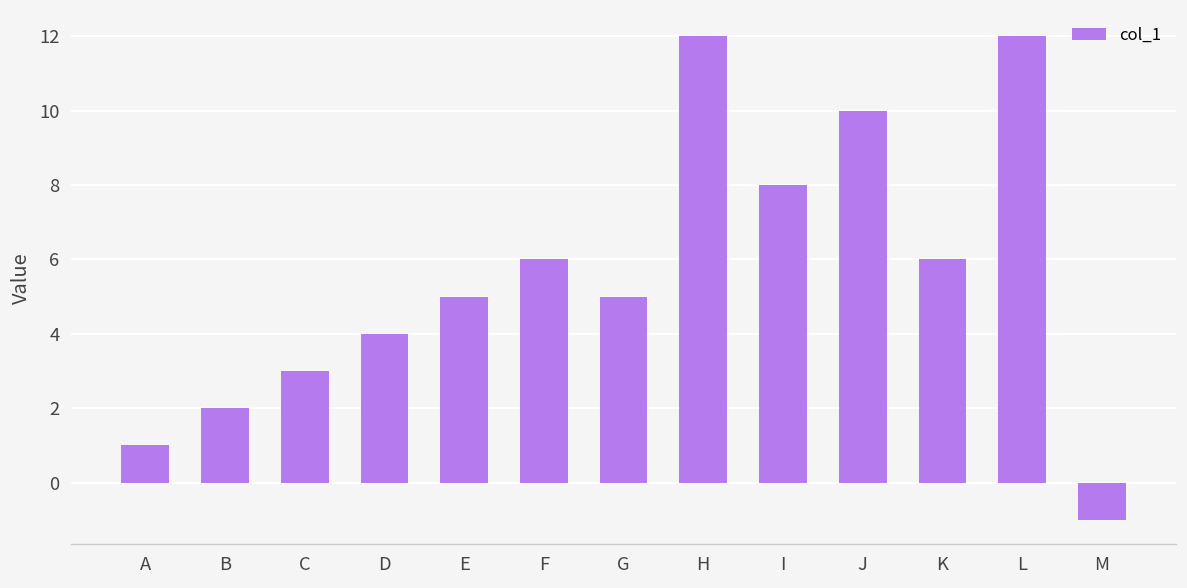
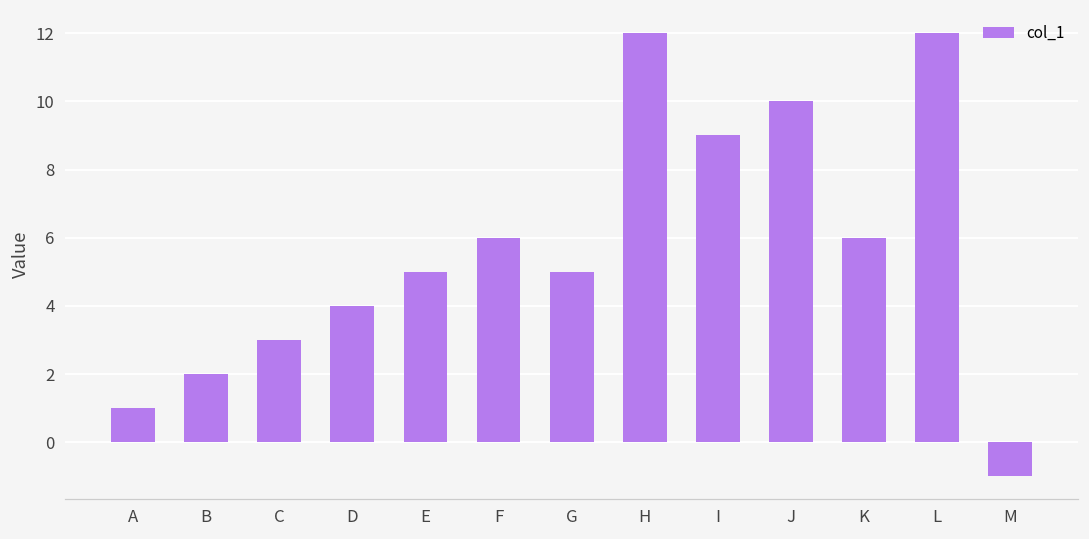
  {
    "A": 1,
    "B": 2,
    "C": 3,
    "D": 4,
    "E": 5,
    "F": 6,
    "G": 5,
    "H": 12,
-   "I": 8,
+   "I": 9,
    "J": 10,
    "K": 6,
    "L": 12,
    "M": -1
  }
